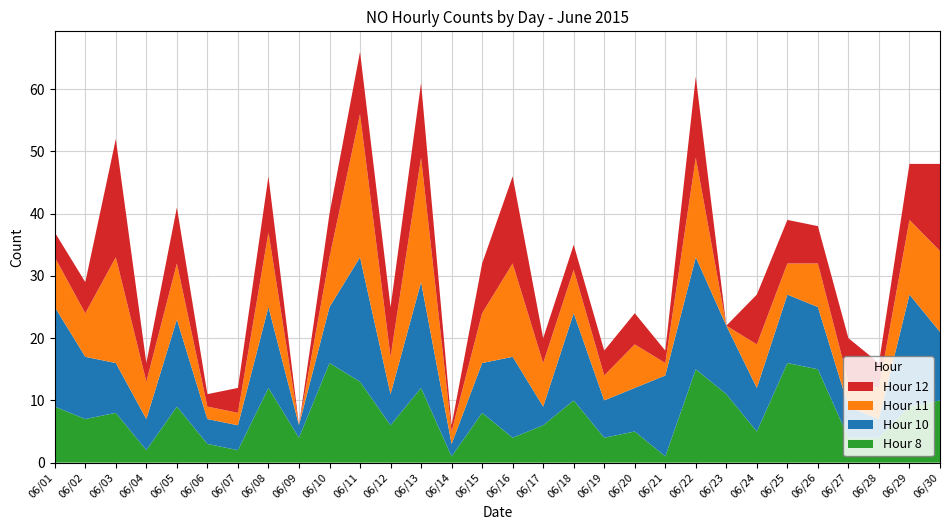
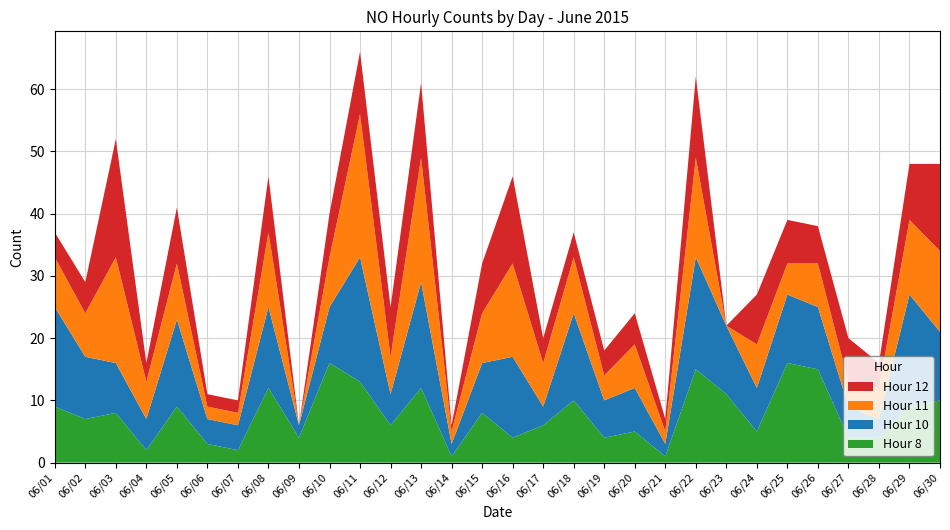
  {
    "Hour 10": {
-     "06/21": 13
+     "06/21": 2
    },
    "Hour 11": {
-     "06/18": 7
+     "06/18": 9
    },
    "Hour 12": {
      "06/01": 4,
      "06/02": 5,
      "06/03": 19,
      "06/04": 3,
      "06/05": 9,
      "06/06": 2,
-     "06/07": 4,
+     "06/07": 2,
      "06/08": 9,
      "06/10": 7,
      "06/11": 10,
      "06/12": 8,
      "06/13": 12,
      "06/14": 1,
      "06/15": 8,
      "06/16": 14,
      "06/17": 4,
      "06/18": 4,
      "06/19": 4,
      "06/20": 5,
      "06/21": 2,
      "06/22": 13,
      "06/24": 8,
      "06/25": 7,
      "06/26": 6,
      "06/27": 7,
      "06/29": 9,
      "06/30": 14
    }
  }
